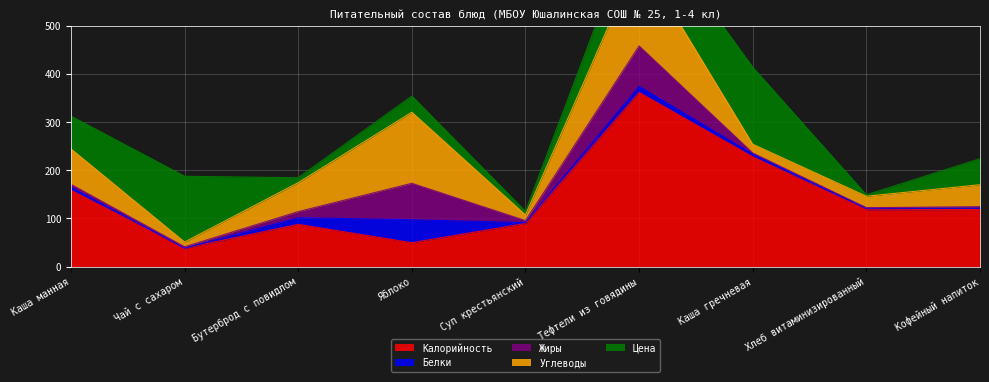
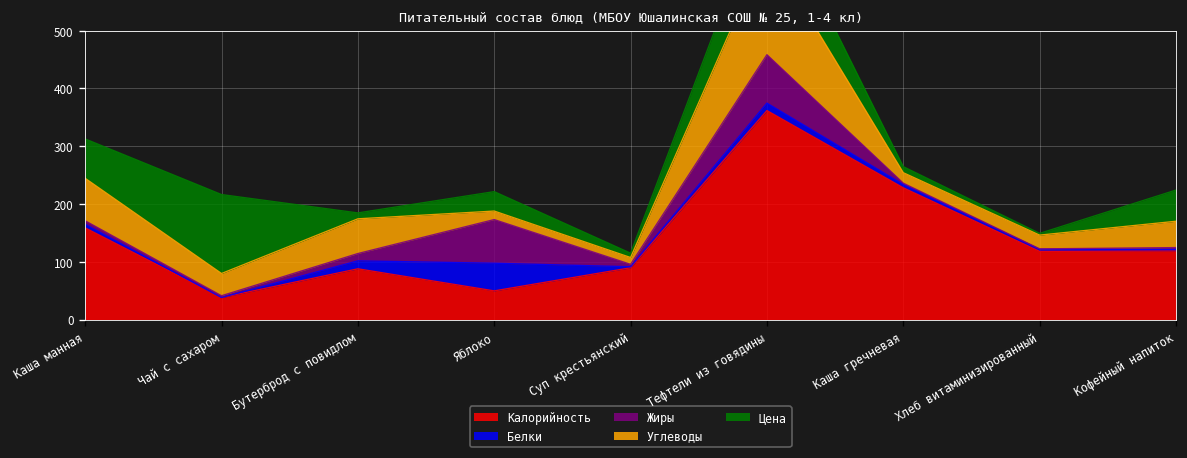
  {
    "Калорийность": {
      "Каша манная": 160,
      "Бутерброд с повидлом": 90,
      "Яблоко": 50,
      "Тефтели из говядины": 360,
      "Каша гречневая": 230
    },
    "Белки": {
      "Каша манная": 10,
      "Бутерброд с повидлом": 10,
      "Яблоко": 50,
      "Тефтели из говядины": 10
    },
    "Жиры": {
      "Каша манная": 10,
      "Бутерброд с повидлом": 10,
      "Яблоко": 80,
      "Тефтели из говядины": 80
    },
    "Углеводы": {
      "Каша манная": 70,
-     "Чай с сахаром": 10,
+     "Чай с сахаром": 40,
      "Бутерброд с повидлом": 60,
-     "Яблоко": 150,
+     "Яблоко": 10,
      "Суп крестьянский": 10,
      "Каша гречневая": 20,
      "Кофейный напиток": 50
    },
    "Цена": {
      "Каша манная": 70,
      "Чай с сахаром": 140,
      "Бутерброд с повидлом": 10,
      "Яблоко": 30,
      "Суп крестьянский": 10,
-     "Каша гречневая": 160,
+     "Каша гречневая": 10,
      "Кофейный напиток": 50
    }
  }
